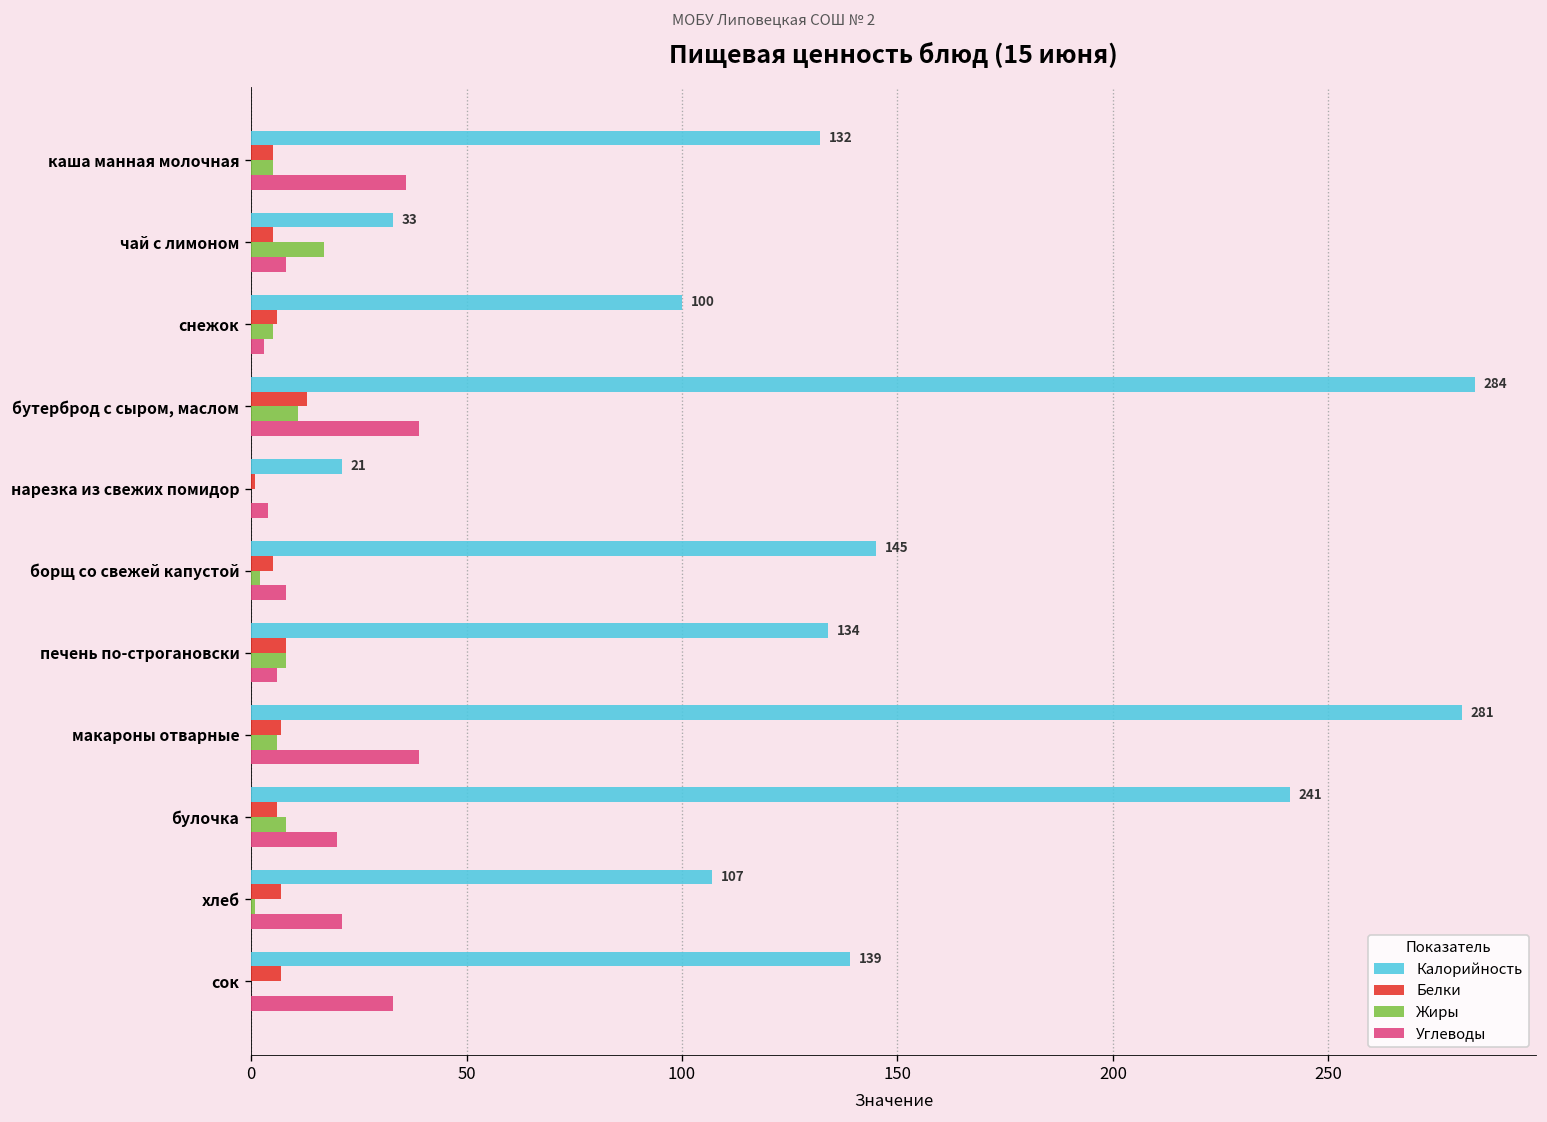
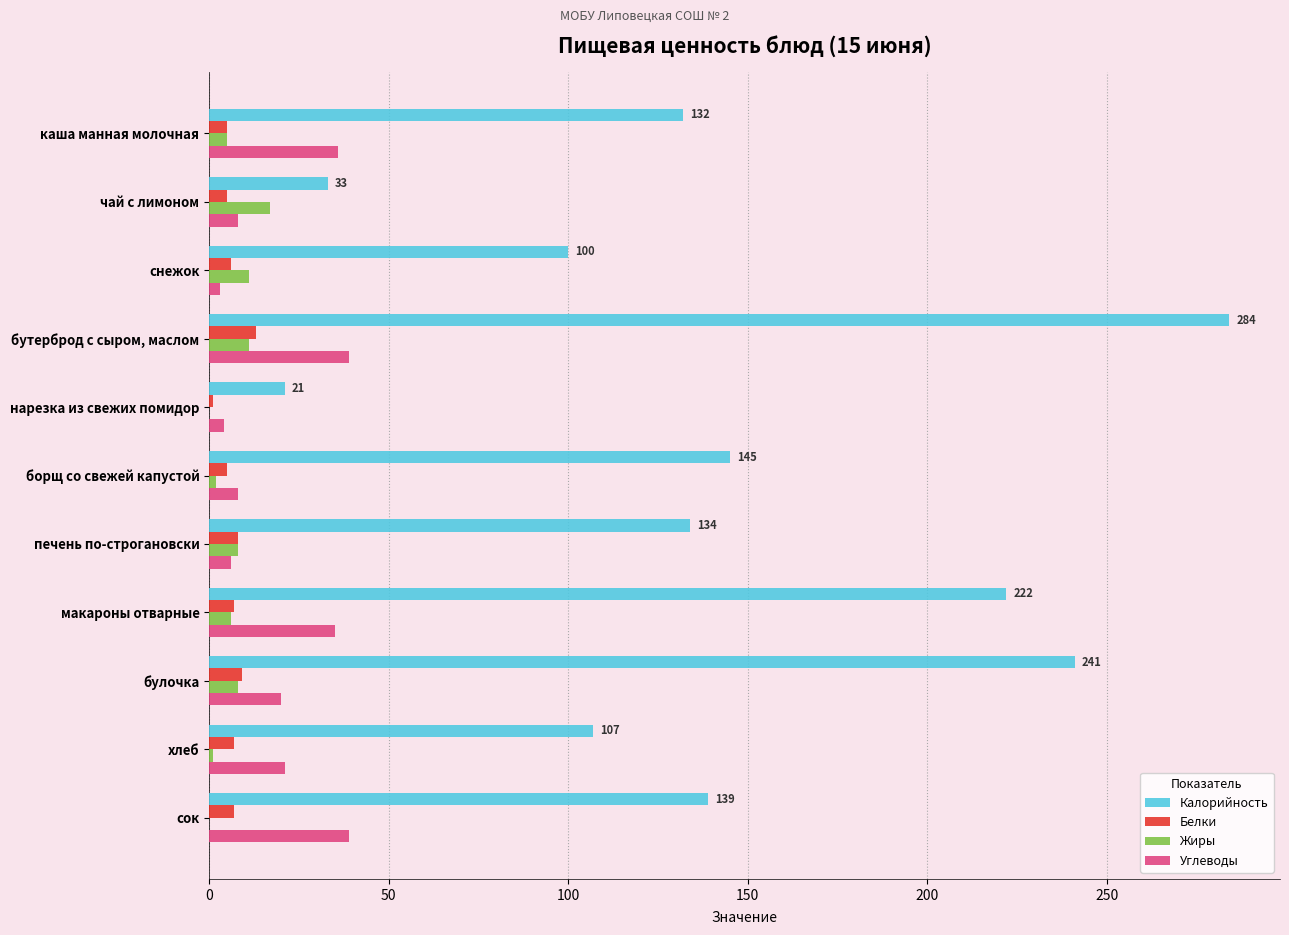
  {
    "Калорийность": {
      "каша манная молочная": 132,
      "чай с лимоном": 33,
      "снежок": 100,
      "бутерброд с сыром, маслом": 284,
      "нарезка из свежих помидор": 21,
      "борщ со свежей капустой": 145,
      "печень по-строгановски": 134,
-     "макароны отварные": 281,
+     "макароны отварные": 222,
      "булочка": 241,
      "хлеб": 107,
      "сок": 139
    },
    "Белки": {
      "каша манная молочная": 5,
      "чай с лимоном": 5,
      "снежок": 6,
      "бутерброд с сыром, маслом": 13,
      "нарезка из свежих помидор": 1,
      "борщ со свежей капустой": 5,
      "печень по-строгановски": 8,
      "макароны отварные": 7,
-     "булочка": 6,
+     "булочка": 9,
      "хлеб": 7,
      "сок": 7
    },
    "Жиры": {
      "каша манная молочная": 5,
      "чай с лимоном": 17,
-     "снежок": 5,
+     "снежок": 11,
      "бутерброд с сыром, маслом": 11,
      "нарезка из свежих помидор": 0,
      "борщ со свежей капустой": 2,
      "печень по-строгановски": 8,
      "макароны отварные": 6,
      "булочка": 8,
      "хлеб": 1,
      "сок": 0
    },
    "Углеводы": {
      "каша манная молочная": 36,
      "чай с лимоном": 8,
      "снежок": 3,
      "бутерброд с сыром, маслом": 39,
      "нарезка из свежих помидор": 4,
      "борщ со свежей капустой": 8,
      "печень по-строгановски": 6,
-     "макароны отварные": 39,
+     "макароны отварные": 35,
      "булочка": 20,
      "хлеб": 21,
-     "сок": 33
+     "сок": 39
    }
  }
